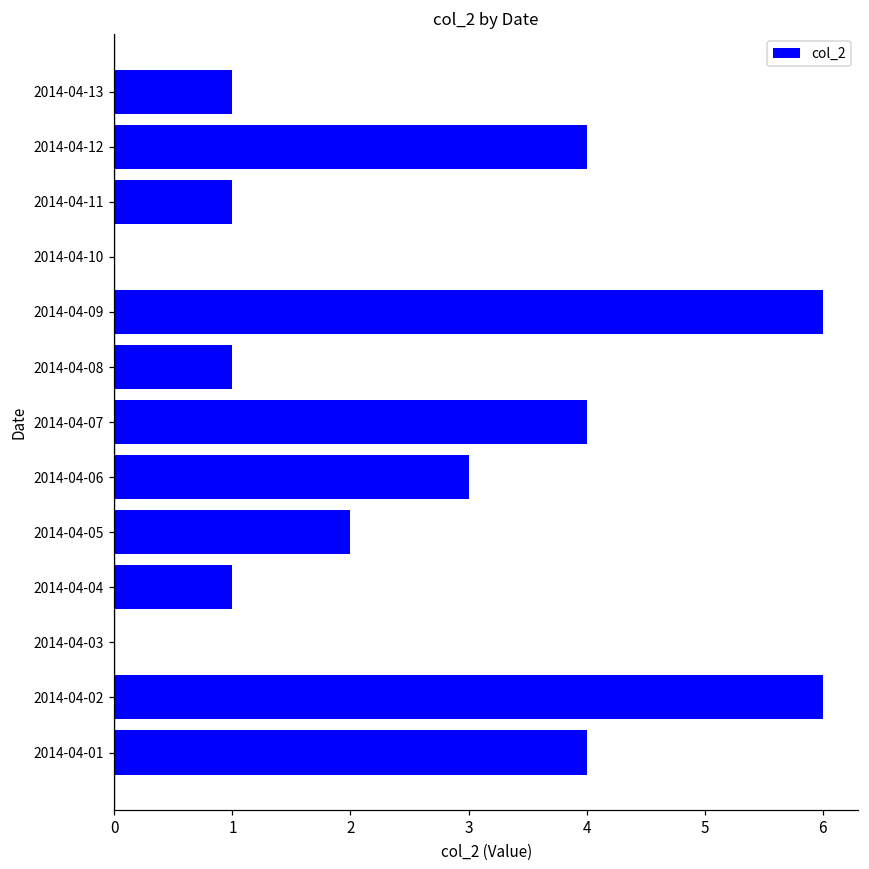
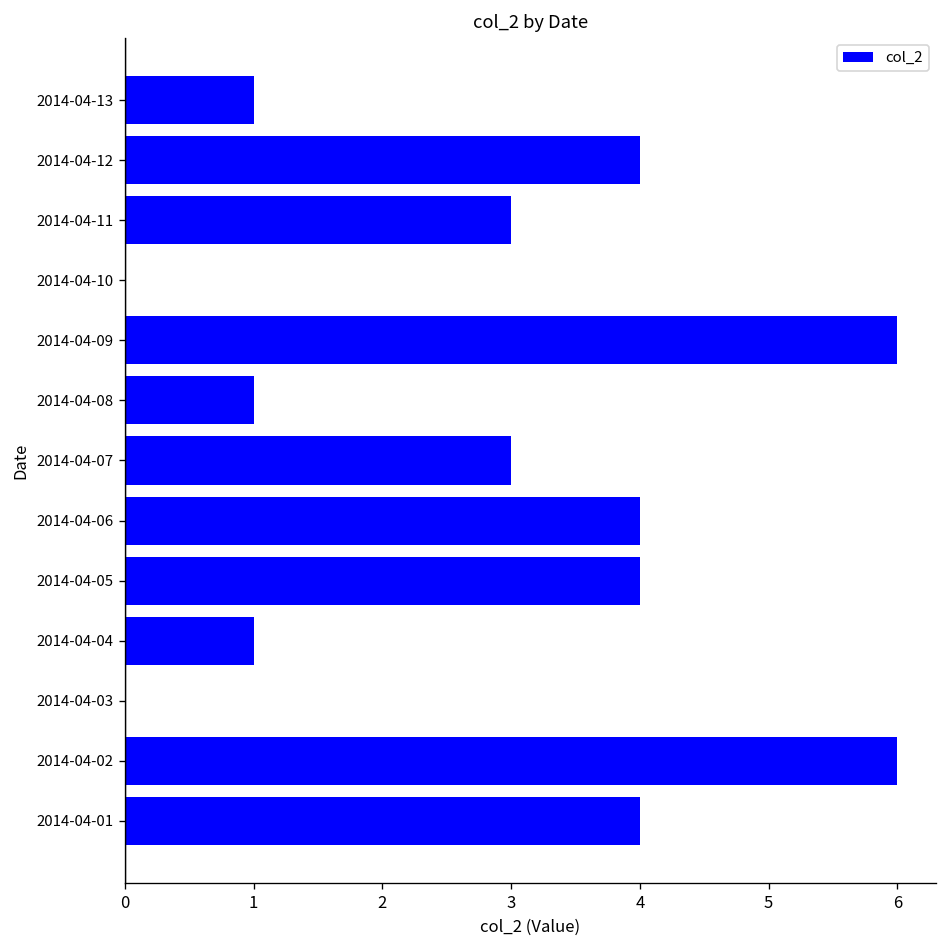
  {
    "2014-04-13": 1,
    "2014-04-12": 4,
-   "2014-04-11": 1,
+   "2014-04-11": 3,
    "2014-04-10": 0,
    "2014-04-09": 6,
    "2014-04-08": 1,
-   "2014-04-07": 4,
-   "2014-04-06": 3,
-   "2014-04-05": 2,
+   "2014-04-07": 3,
+   "2014-04-06": 4,
+   "2014-04-05": 4,
    "2014-04-04": 1,
    "2014-04-03": 0,
    "2014-04-02": 6,
    "2014-04-01": 4
  }
